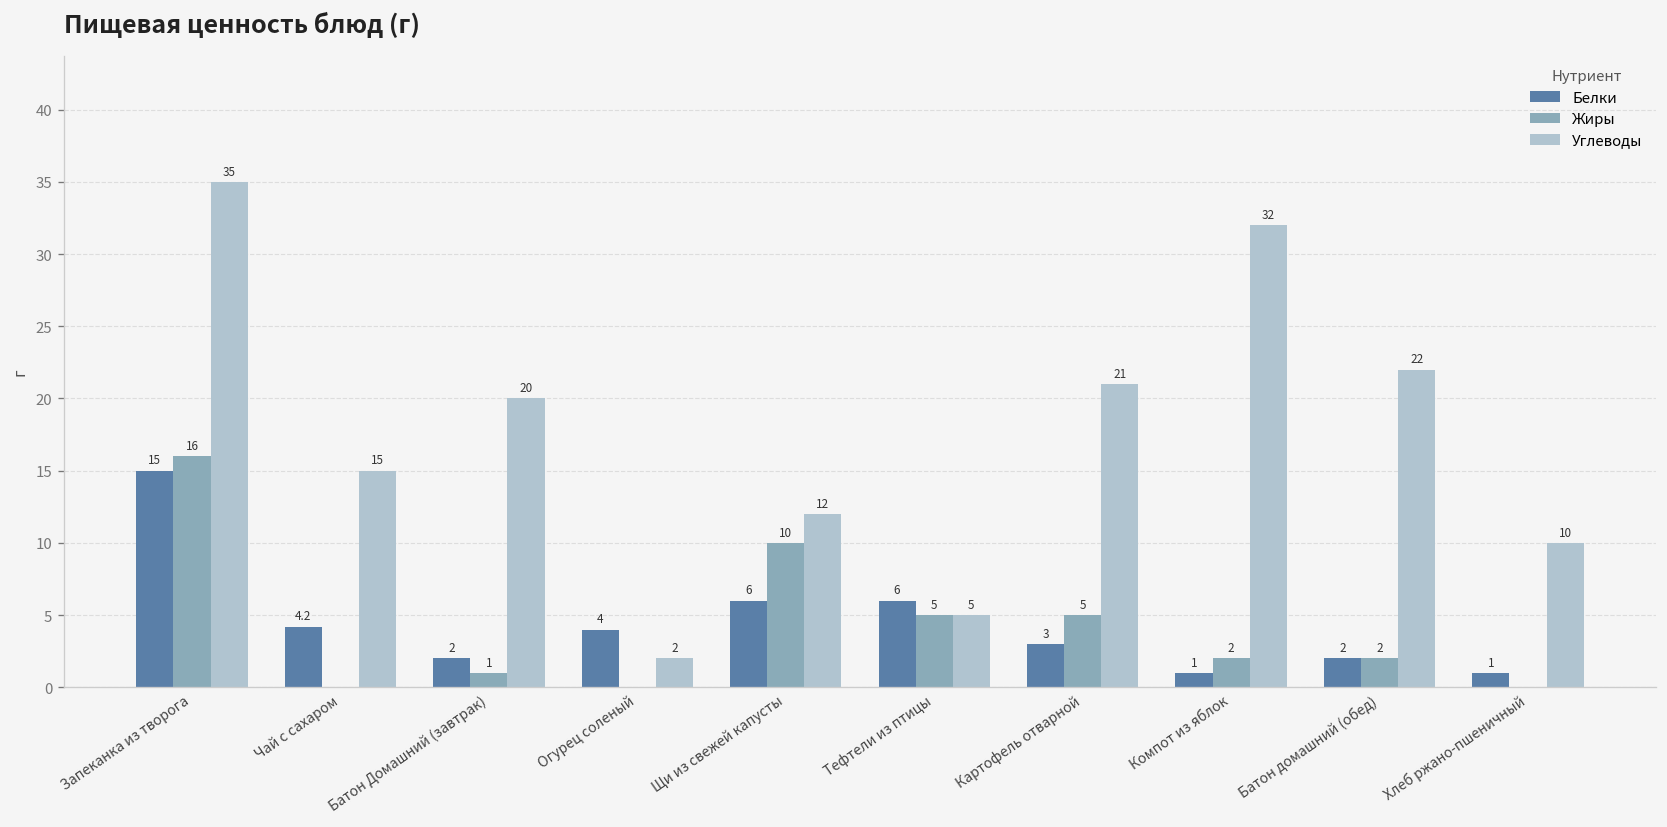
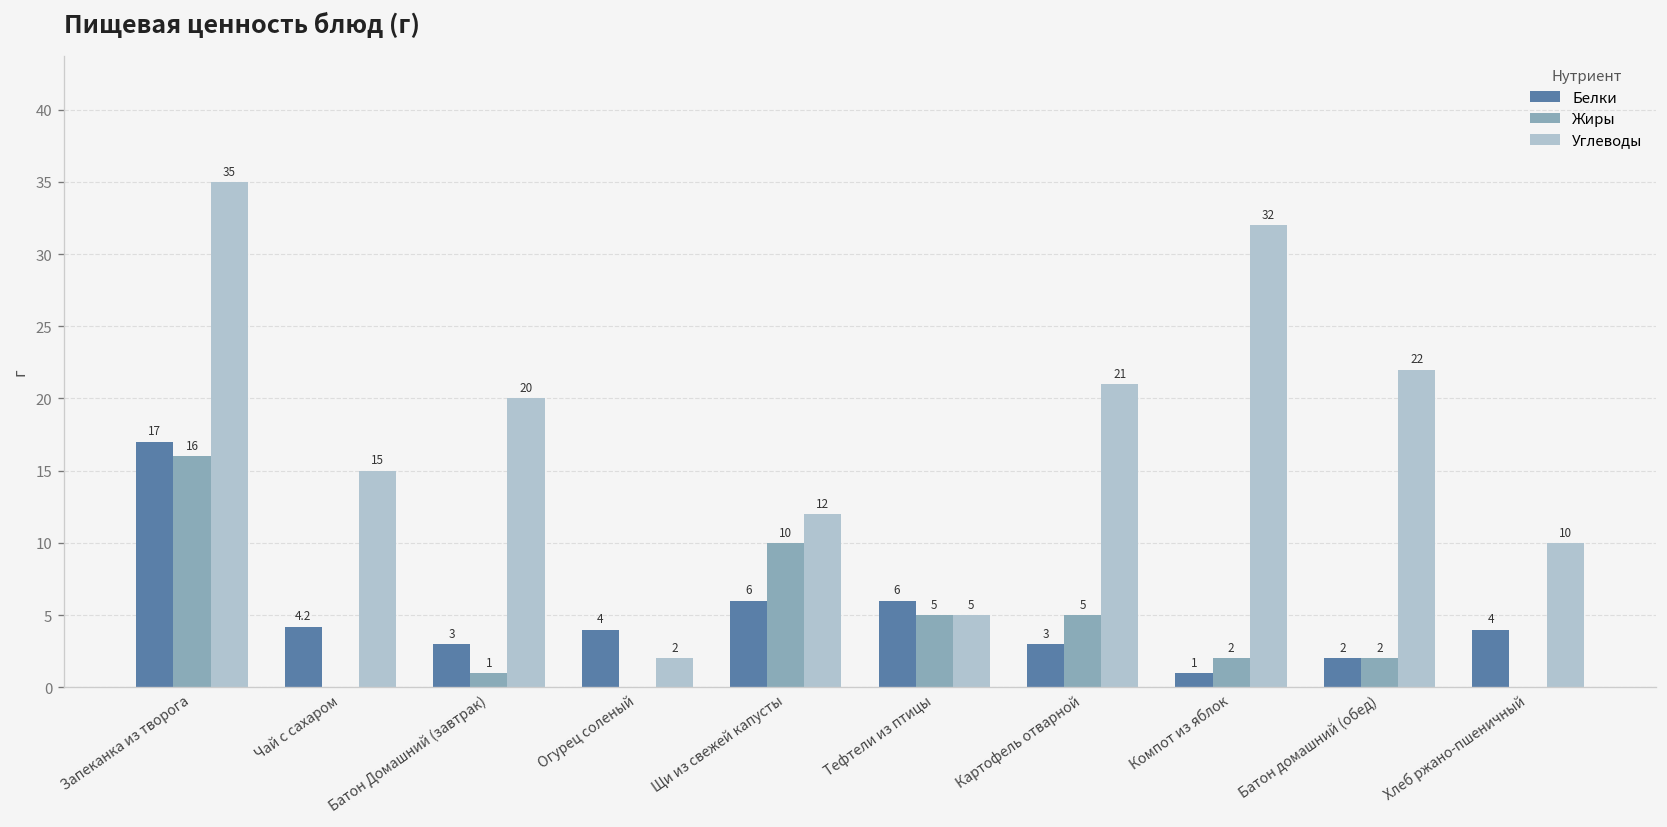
  {
    "Белки": {
-     "Запеканка из творога": 15,
+     "Запеканка из творога": 17,
      "Чай с сахаром": 4.2,
-     "Батон Домашний (завтрак)": 2,
+     "Батон Домашний (завтрак)": 3,
      "Огурец соленый": 4,
      "Щи из свежей капусты": 6,
      "Тефтели из птицы": 6,
      "Картофель отварной": 3,
      "Компот из яблок": 1,
      "Батон домашний (обед)": 2,
-     "Хлеб ржано-пшеничный": 1
+     "Хлеб ржано-пшеничный": 4
    }
  }
